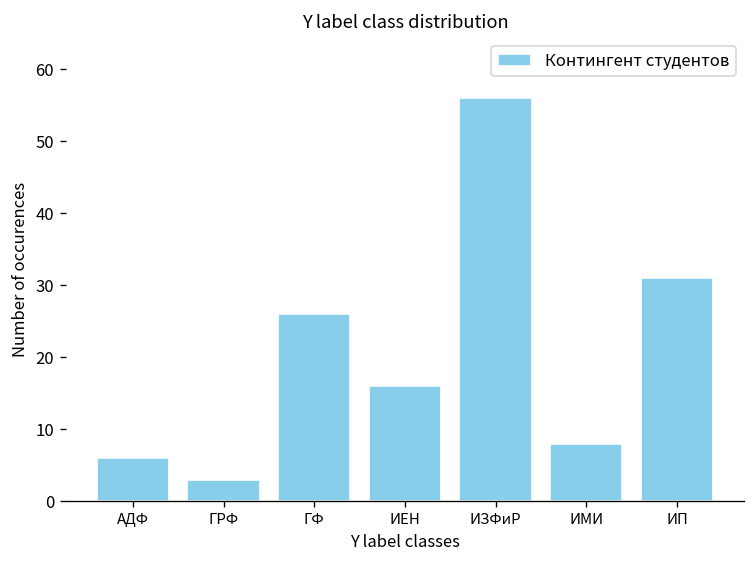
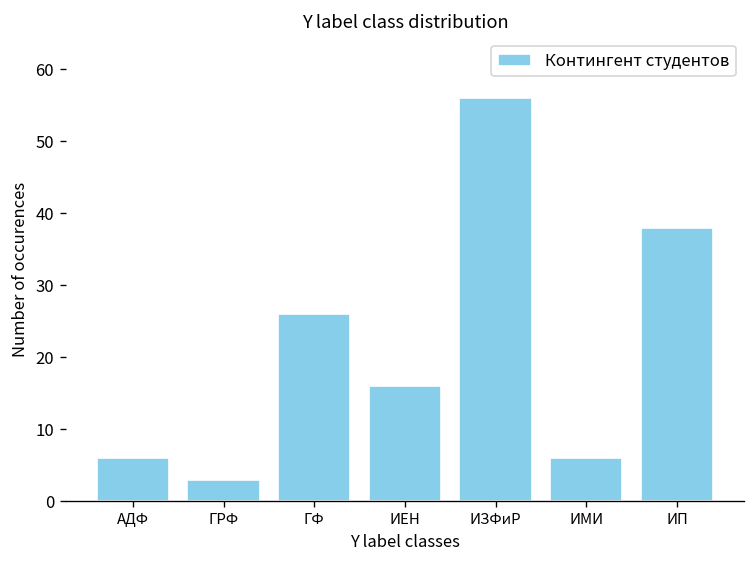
  {
    "АДФ": 6,
    "ГРФ": 3,
    "ГФ": 26,
    "ИЕН": 16,
    "ИЗФиР": 56,
-   "ИМИ": 8,
-   "ИП": 31
+   "ИМИ": 6,
+   "ИП": 38
  }
